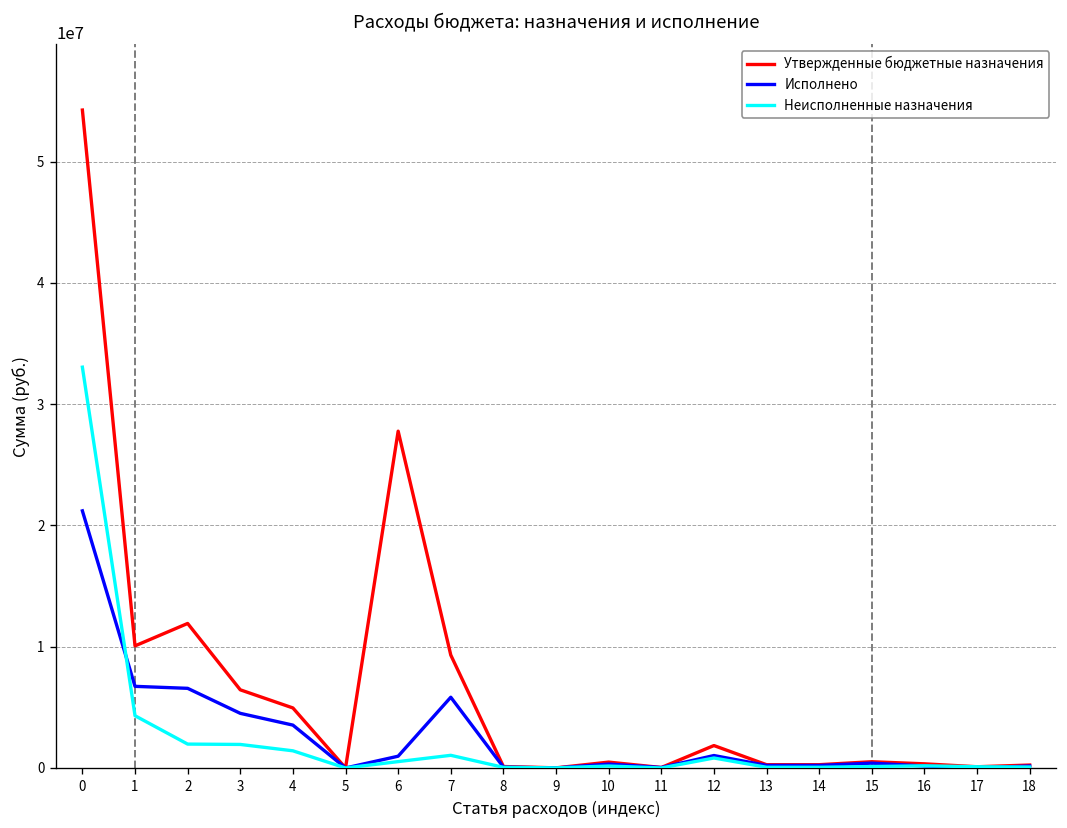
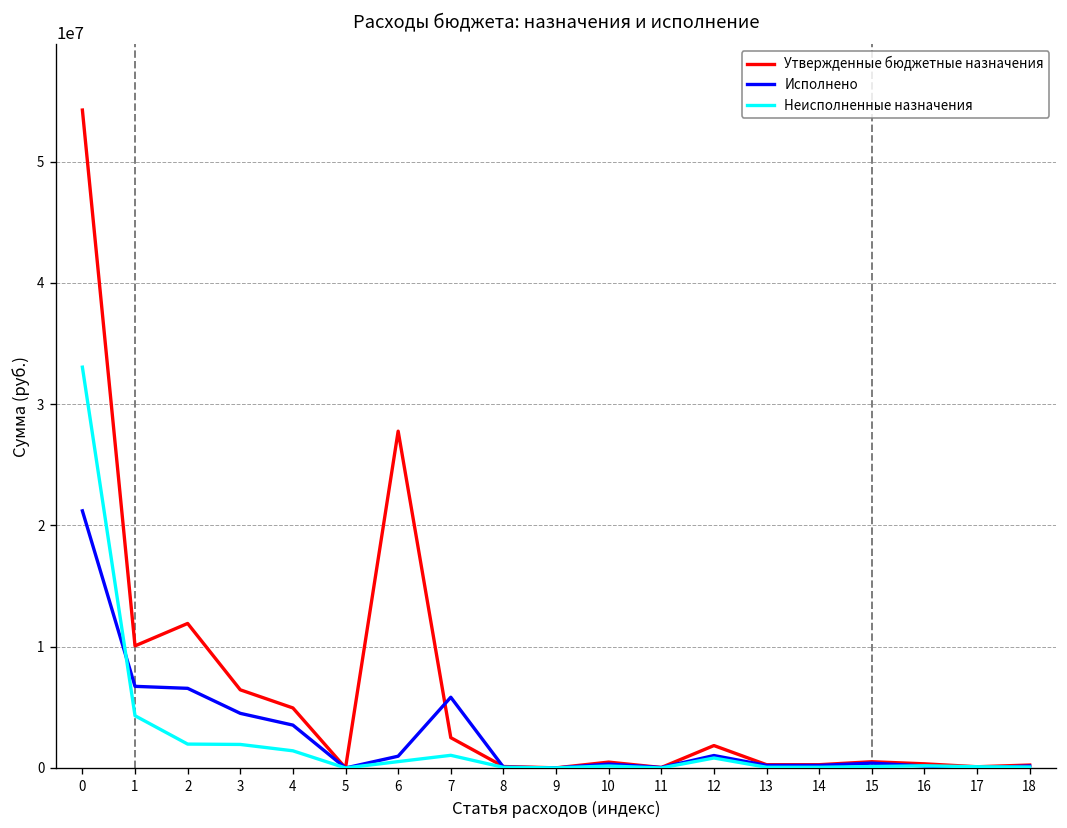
  {
    "Утвержденные бюджетные назначения": {
      "0": 54300000,
      "1": 10100000,
      "2": 11900000,
      "3": 6400000,
      "4": 4900000,
      "6": 27800000,
-     "7": 9300000,
+     "7": 2500000,
      "12": 1800000
    },
    "Исполнено": {
      "0": 21200000,
      "1": 6700000,
      "2": 6600000,
      "3": 4500000,
      "4": 3500000,
      "6": 1000000,
      "7": 5800000
    },
    "Неисполненные назначения": {
      "0": 33100000,
      "1": 4300000,
      "2": 2000000,
      "3": 1900000,
      "4": 1400000,
      "6": 500000,
      "7": 1000000,
      "15": 100000
    }
  }
